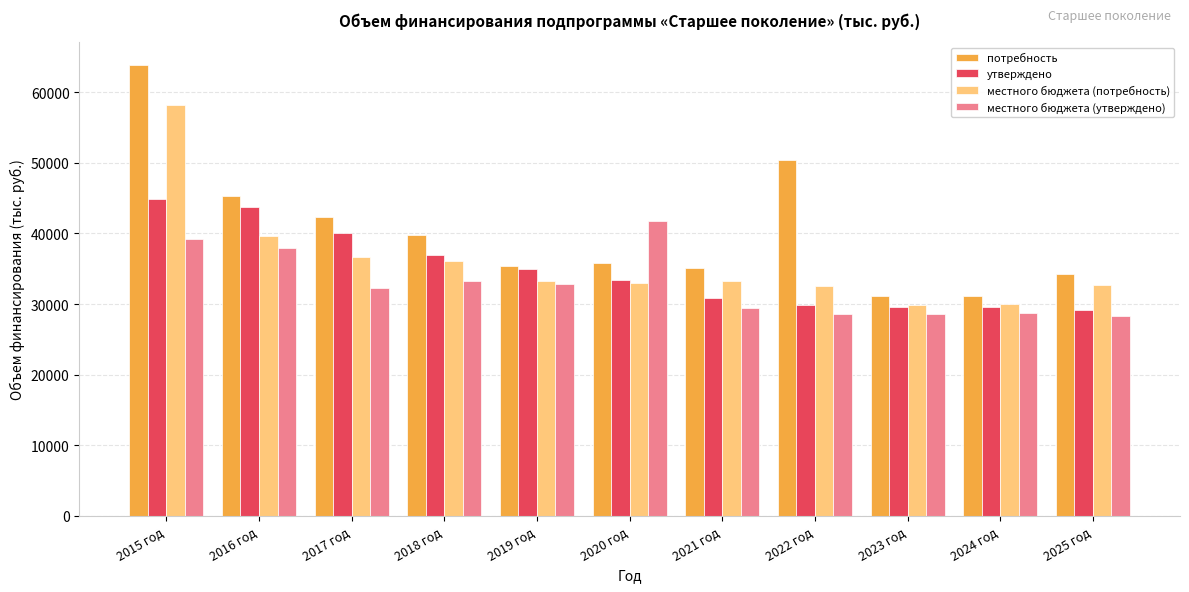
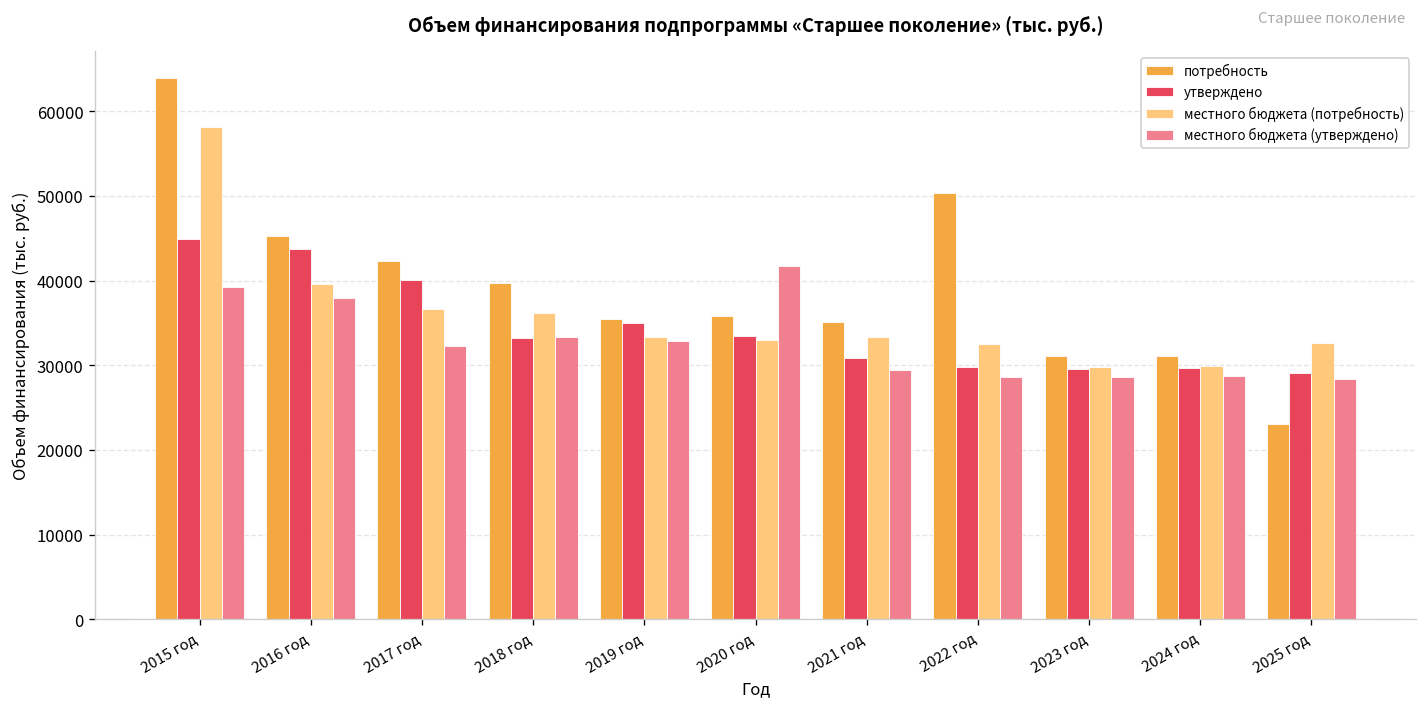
  {
    "потребность": {
      "2015 год": 64000,
      "2016 год": 45000,
      "2017 год": 42000,
      "2018 год": 40000,
      "2019 год": 35000,
      "2020 год": 36000,
      "2021 год": 35000,
      "2022 год": 50000,
      "2023 год": 31000,
      "2024 год": 31000,
-     "2025 год": 34000
+     "2025 год": 23000
    },
    "утверждено": {
      "2015 год": 45000,
      "2016 год": 44000,
      "2017 год": 40000,
-     "2018 год": 37000,
+     "2018 год": 33000,
      "2019 год": 35000,
      "2020 год": 33000,
      "2021 год": 31000,
      "2022 год": 30000,
      "2023 год": 30000,
      "2024 год": 30000,
      "2025 год": 29000
    },
    "местного бюджета (потребность)": {
      "2015 год": 58000,
      "2016 год": 40000,
      "2017 год": 37000,
      "2018 год": 36000,
      "2019 год": 33000,
      "2020 год": 33000,
      "2021 год": 33000,
      "2022 год": 33000,
      "2023 год": 30000,
      "2024 год": 30000,
      "2025 год": 33000
    },
    "местного бюджета (утверждено)": {
      "2015 год": 39000,
      "2016 год": 38000,
      "2017 год": 32000,
      "2018 год": 33000,
      "2019 год": 33000,
      "2020 год": 42000,
      "2021 год": 29000,
      "2022 год": 29000,
      "2023 год": 29000,
      "2024 год": 29000,
      "2025 год": 28000
    }
  }
